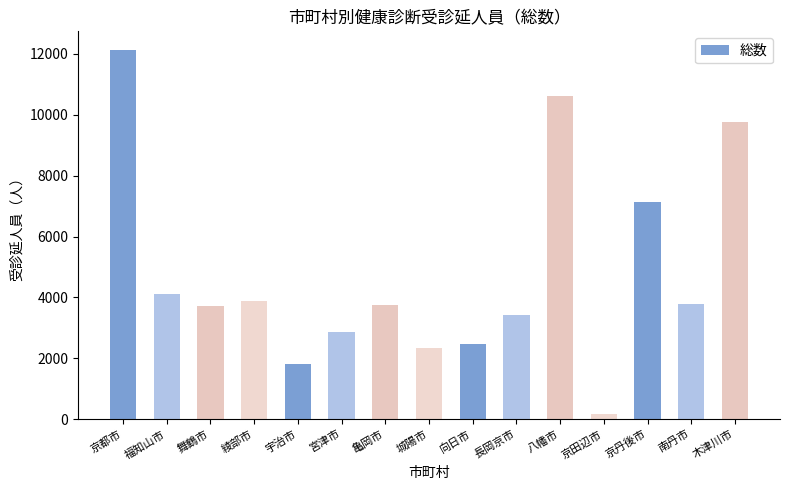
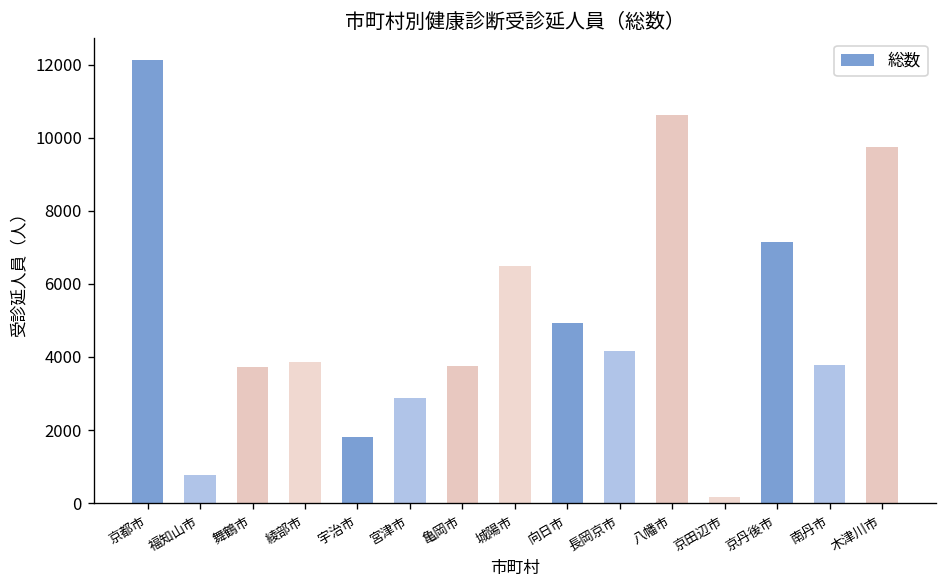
  {
    "京都市": 12100,
-   "福知山市": 4100,
+   "福知山市": 800,
    "舞鶴市": 3700,
    "綾部市": 3900,
    "宇治市": 1800,
    "宮津市": 2900,
    "亀岡市": 3700,
-   "城陽市": 2300,
-   "向日市": 2500,
-   "長岡京市": 3400,
+   "城陽市": 6500,
+   "向日市": 4900,
+   "長岡京市": 4200,
    "八幡市": 10600,
    "京田辺市": 200,
    "京丹後市": 7100,
    "南丹市": 3800,
    "木津川市": 9700
  }
